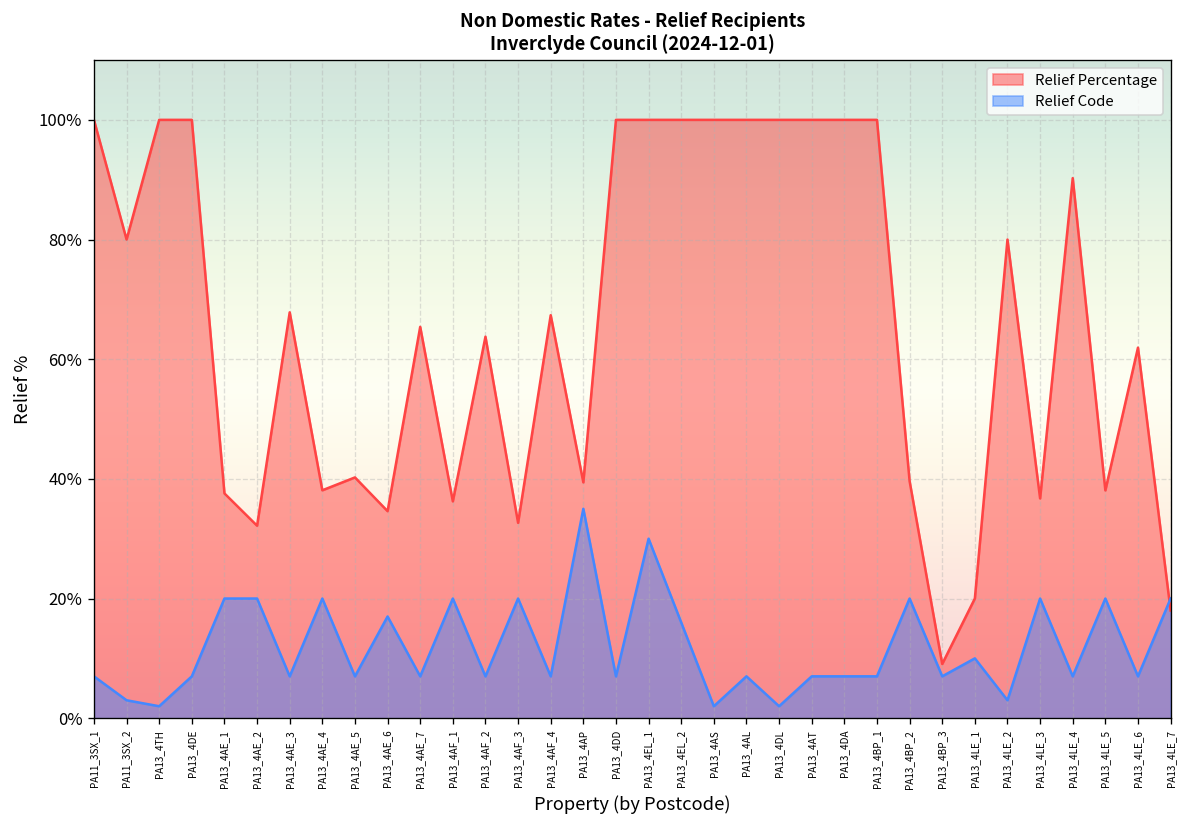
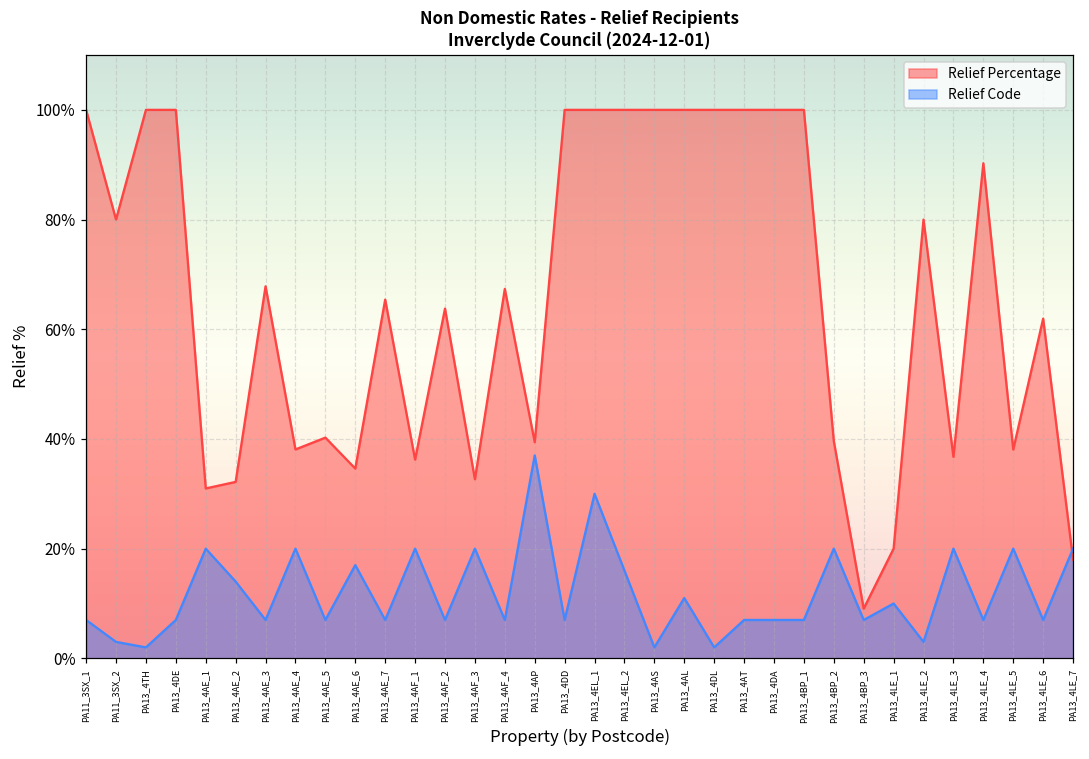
  {
    "Relief Percentage": {
      "PA11_3SX_1": "100%",
      "PA11_3SX_2": "80%",
      "PA13_4TH": "100%",
      "PA13_4DE": "100%",
-     "PA13_4AE_1": "38%",
+     "PA13_4AE_1": "31%",
      "PA13_4AE_2": "32%",
      "PA13_4AE_3": "68%",
      "PA13_4AE_4": "38%",
      "PA13_4AE_5": "40%",
      "PA13_4AE_6": "35%",
      "PA13_4AE_7": "65%",
      "PA13_4AF_1": "36%",
      "PA13_4AF_2": "64%",
      "PA13_4AF_3": "33%",
      "PA13_4AF_4": "67%",
      "PA13_4AP": "39%",
      "PA13_4DD": "100%",
      "PA13_4EL_1": "100%",
      "PA13_4EL_2": "100%",
      "PA13_4AS": "100%",
      "PA13_4AL": "100%",
      "PA13_4DL": "100%",
      "PA13_4AT": "100%",
      "PA13_4DA": "100%",
      "PA13_4BP_1": "100%",
      "PA13_4BP_2": "40%",
      "PA13_4BP_3": "9%",
      "PA13_4LE_1": "20%",
      "PA13_4LE_2": "80%",
      "PA13_4LE_3": "37%",
      "PA13_4LE_4": "90%",
      "PA13_4LE_5": "38%",
      "PA13_4LE_6": "62%",
      "PA13_4LE_7": "18%"
    },
    "Relief Code": {
      "PA11_3SX_1": "7%",
      "PA11_3SX_2": "3%",
      "PA13_4TH": "2%",
      "PA13_4DE": "7%",
      "PA13_4AE_1": "20%",
-     "PA13_4AE_2": "20%",
+     "PA13_4AE_2": "14%",
      "PA13_4AE_3": "7%",
      "PA13_4AE_4": "20%",
      "PA13_4AE_5": "7%",
      "PA13_4AE_6": "17%",
      "PA13_4AE_7": "7%",
      "PA13_4AF_1": "20%",
      "PA13_4AF_2": "7%",
      "PA13_4AF_3": "20%",
      "PA13_4AF_4": "7%",
-     "PA13_4AP": "35%",
+     "PA13_4AP": "37%",
      "PA13_4DD": "7%",
      "PA13_4EL_1": "30%",
      "PA13_4EL_2": "16%",
      "PA13_4AS": "2%",
-     "PA13_4AL": "7%",
+     "PA13_4AL": "11%",
      "PA13_4DL": "2%",
      "PA13_4AT": "7%",
      "PA13_4DA": "7%",
      "PA13_4BP_1": "7%",
      "PA13_4BP_2": "20%",
      "PA13_4BP_3": "7%",
      "PA13_4LE_1": "10%",
      "PA13_4LE_2": "3%",
      "PA13_4LE_3": "20%",
      "PA13_4LE_4": "7%",
      "PA13_4LE_5": "20%",
      "PA13_4LE_6": "7%",
      "PA13_4LE_7": "20%"
    }
  }
